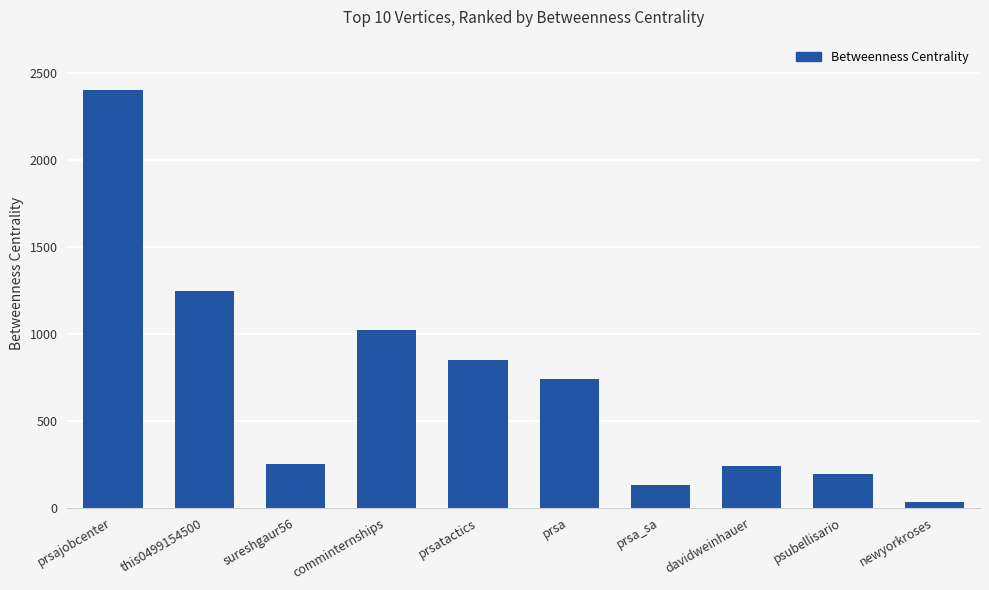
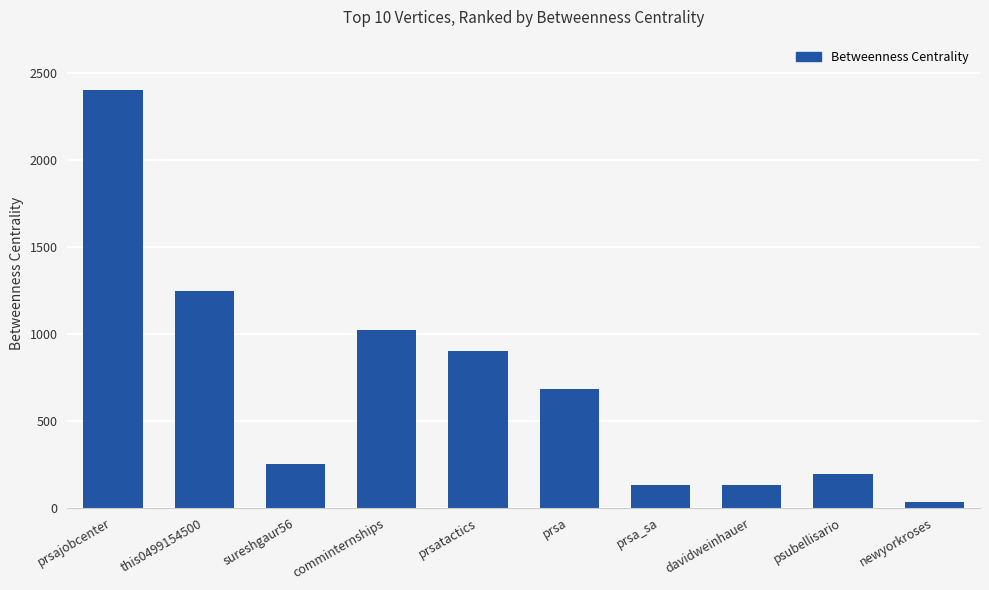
  {
    "prsajobcenter": 2400,
    "this0499154500": 1250,
    "sureshgaur56": 250,
    "comminternships": 1020,
-   "prsatactics": 850,
-   "prsa": 740,
+   "prsatactics": 900,
+   "prsa": 680,
    "prsa_sa": 130,
-   "davidweinhauer": 240,
+   "davidweinhauer": 130,
    "psubellisario": 190,
    "newyorkroses": 30
  }
